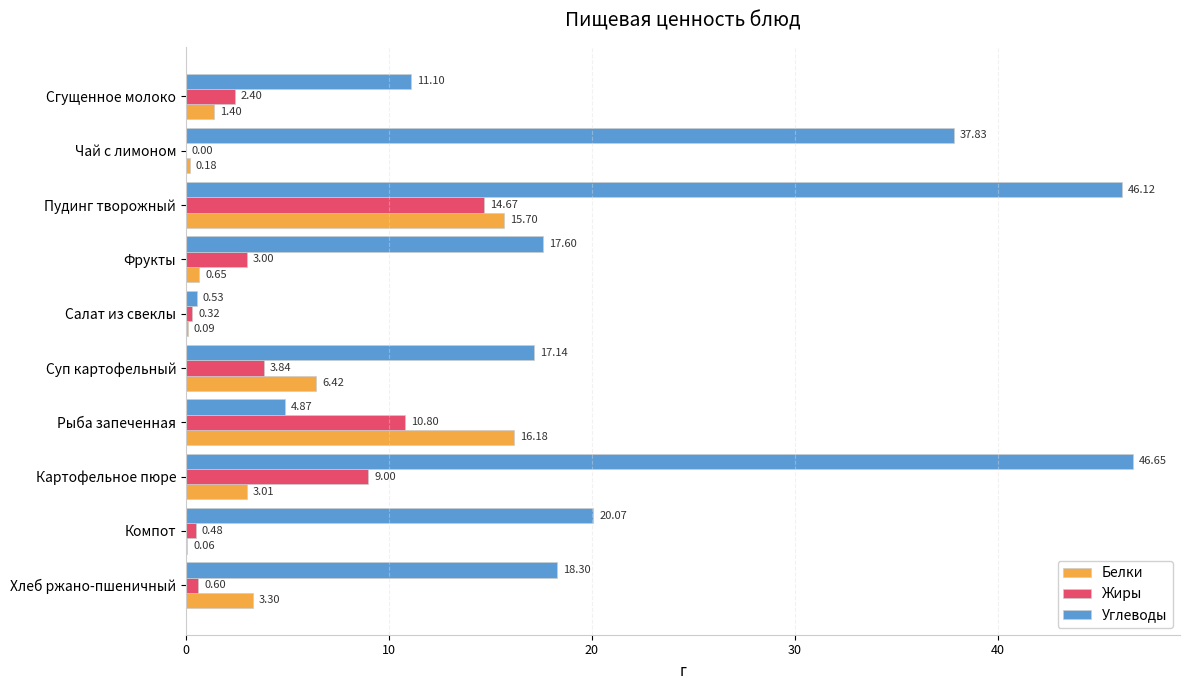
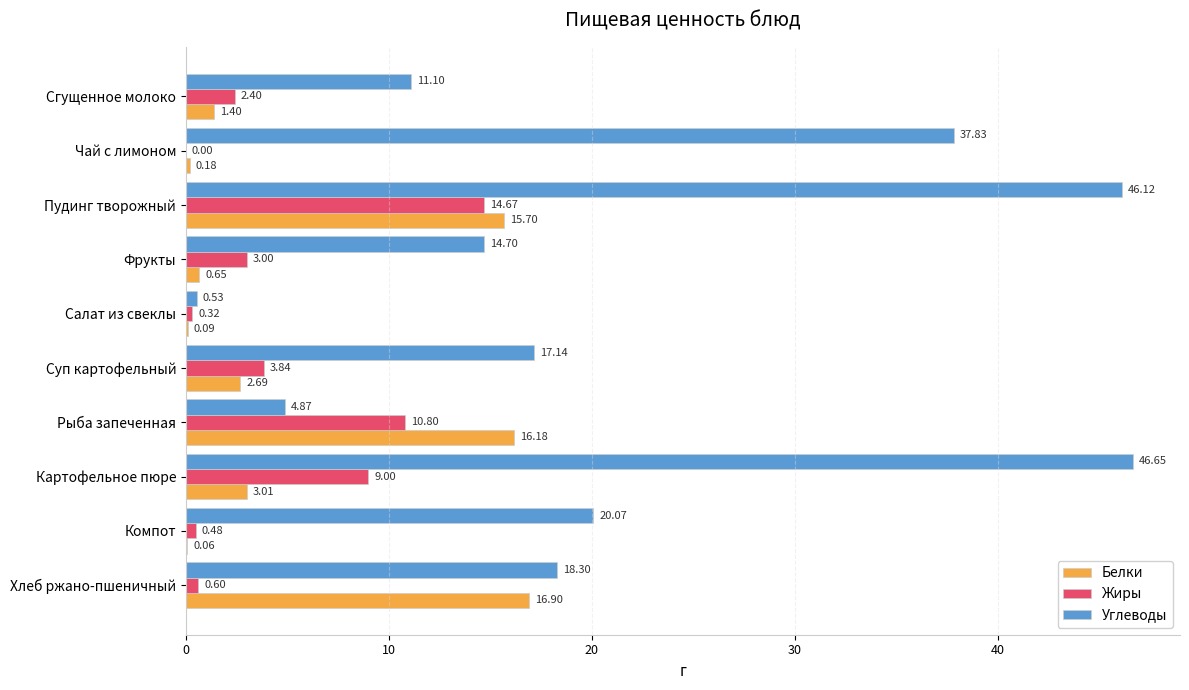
  {
    "Белки": {
      "Сгущенное молоко": 1.40,
      "Чай с лимоном": 0.18,
      "Пудинг творожный": 15.70,
      "Фрукты": 0.65,
      "Салат из свеклы": 0.09,
-     "Суп картофельный": 6.42,
+     "Суп картофельный": 2.69,
      "Рыба запеченная": 16.18,
      "Картофельное пюре": 3.01,
      "Компот": 0.06,
-     "Хлеб ржано-пшеничный": 3.30
+     "Хлеб ржано-пшеничный": 16.90
    },
    "Жиры": {
      "Сгущенное молоко": 2.40,
      "Чай с лимоном": 0.00,
      "Пудинг творожный": 14.67,
      "Фрукты": 3.00,
      "Салат из свеклы": 0.32,
      "Суп картофельный": 3.84,
      "Рыба запеченная": 10.80,
      "Картофельное пюре": 9.00,
      "Компот": 0.48,
      "Хлеб ржано-пшеничный": 0.60
    },
    "Углеводы": {
      "Сгущенное молоко": 11.10,
      "Чай с лимоном": 37.83,
      "Пудинг творожный": 46.12,
-     "Фрукты": 17.60,
+     "Фрукты": 14.70,
      "Салат из свеклы": 0.53,
      "Суп картофельный": 17.14,
      "Рыба запеченная": 4.87,
      "Картофельное пюре": 46.65,
      "Компот": 20.07,
      "Хлеб ржано-пшеничный": 18.30
    }
  }
